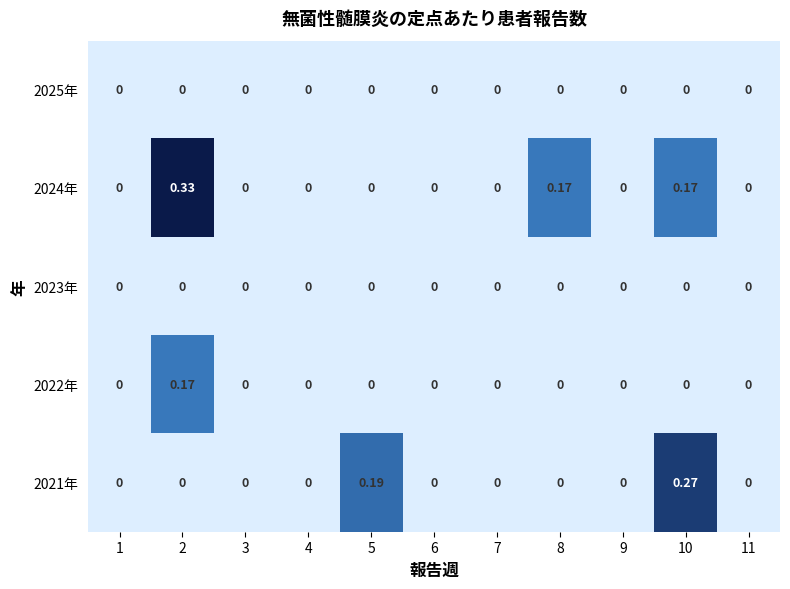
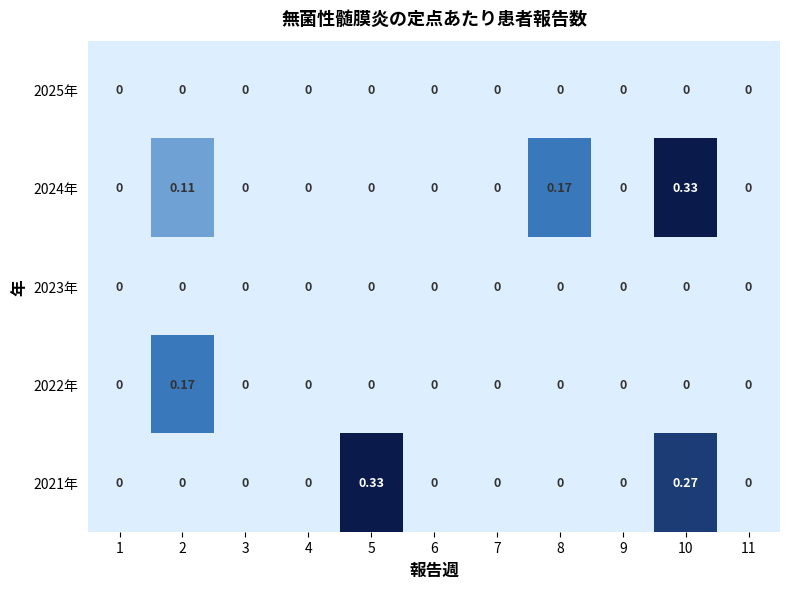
  {
    "2025年": {
      "1": 0,
      "2": 0,
      "3": 0,
      "4": 0,
      "5": 0,
      "6": 0,
      "7": 0,
      "8": 0,
      "9": 0,
      "10": 0,
      "11": 0
    },
    "2024年": {
      "1": 0,
-     "2": 0.33,
+     "2": 0.11,
      "3": 0,
      "4": 0,
      "5": 0,
      "6": 0,
      "7": 0,
      "8": 0.17,
      "9": 0,
-     "10": 0.17,
+     "10": 0.33,
      "11": 0
    },
    "2023年": {
      "1": 0,
      "2": 0,
      "3": 0,
      "4": 0,
      "5": 0,
      "6": 0,
      "7": 0,
      "8": 0,
      "9": 0,
      "10": 0,
      "11": 0
    },
    "2022年": {
      "1": 0,
      "2": 0.17,
      "3": 0,
      "4": 0,
      "5": 0,
      "6": 0,
      "7": 0,
      "8": 0,
      "9": 0,
      "10": 0,
      "11": 0
    },
    "2021年": {
      "1": 0,
      "2": 0,
      "3": 0,
      "4": 0,
-     "5": 0.19,
+     "5": 0.33,
      "6": 0,
      "7": 0,
      "8": 0,
      "9": 0,
      "10": 0.27,
      "11": 0
    }
  }
